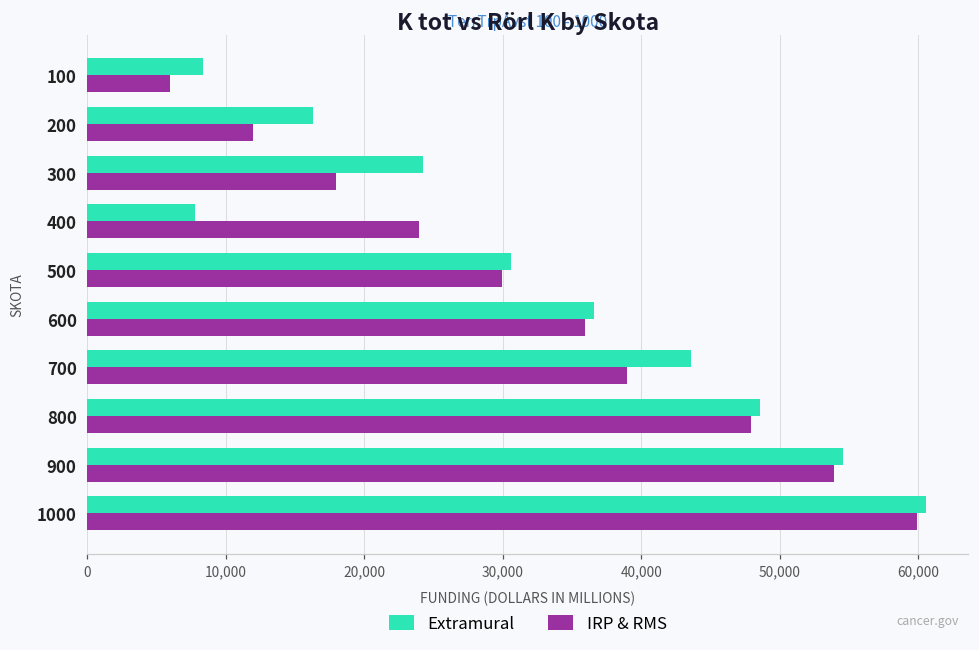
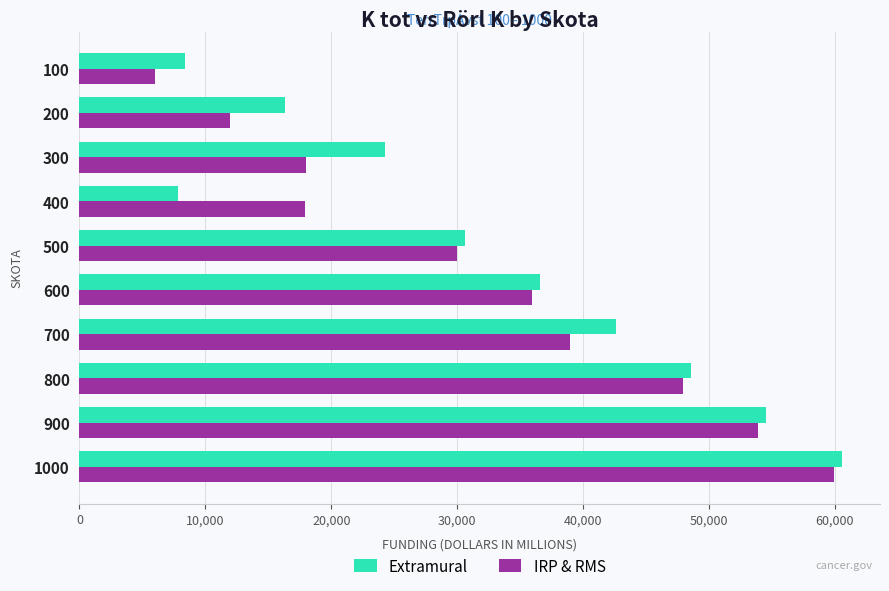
  {
    "Extramural": {
      "100": "8,400",
      "200": "16,300",
      "300": "24,300",
      "400": "7,800",
      "500": "30,600",
      "600": "36,600",
-     "700": "43,600",
+     "700": "42,600",
      "800": "48,600",
      "900": "54,600",
      "1000": "60,600"
    },
    "IRP & RMS": {
      "100": "6,000",
      "200": "12,000",
      "300": "18,000",
-     "400": "24,000",
+     "400": "17,900",
      "500": "30,000",
      "600": "35,900",
      "700": "39,000",
      "800": "47,900",
      "900": "53,900",
      "1000": "59,900"
    }
  }
